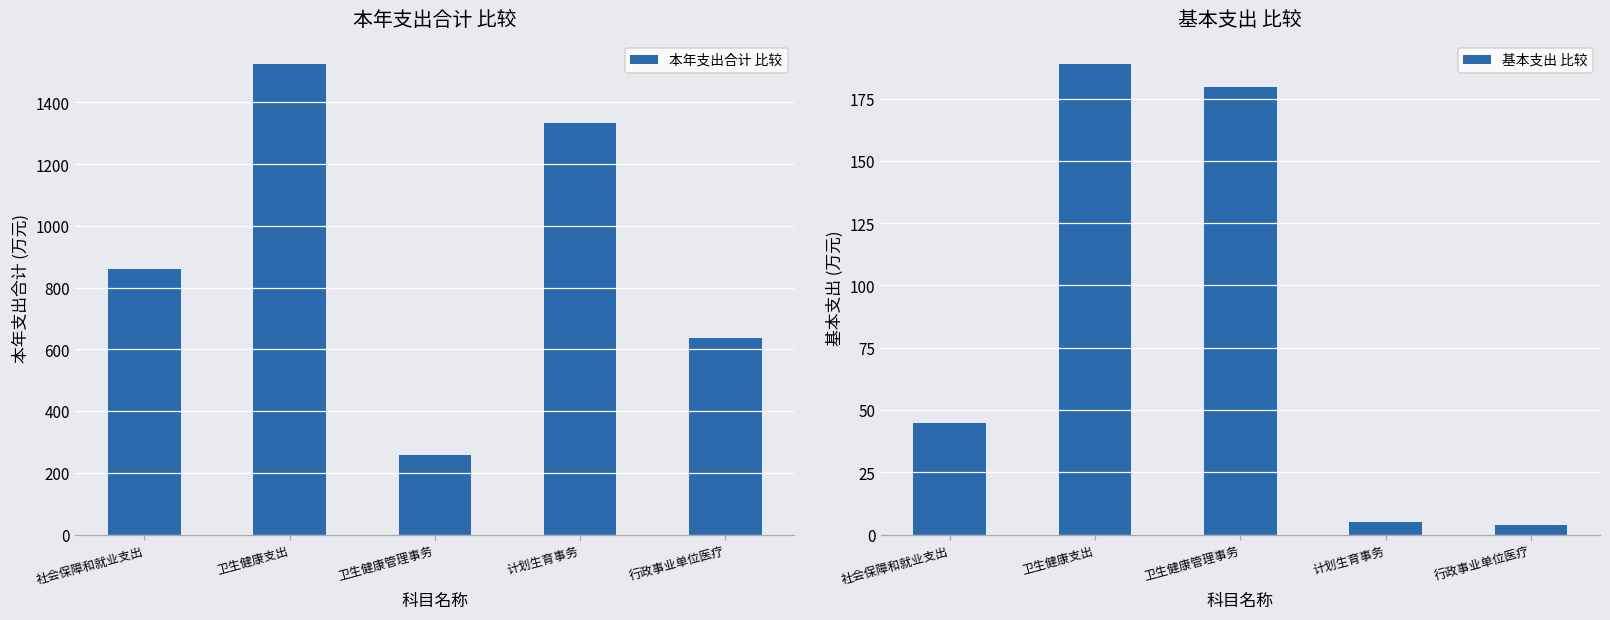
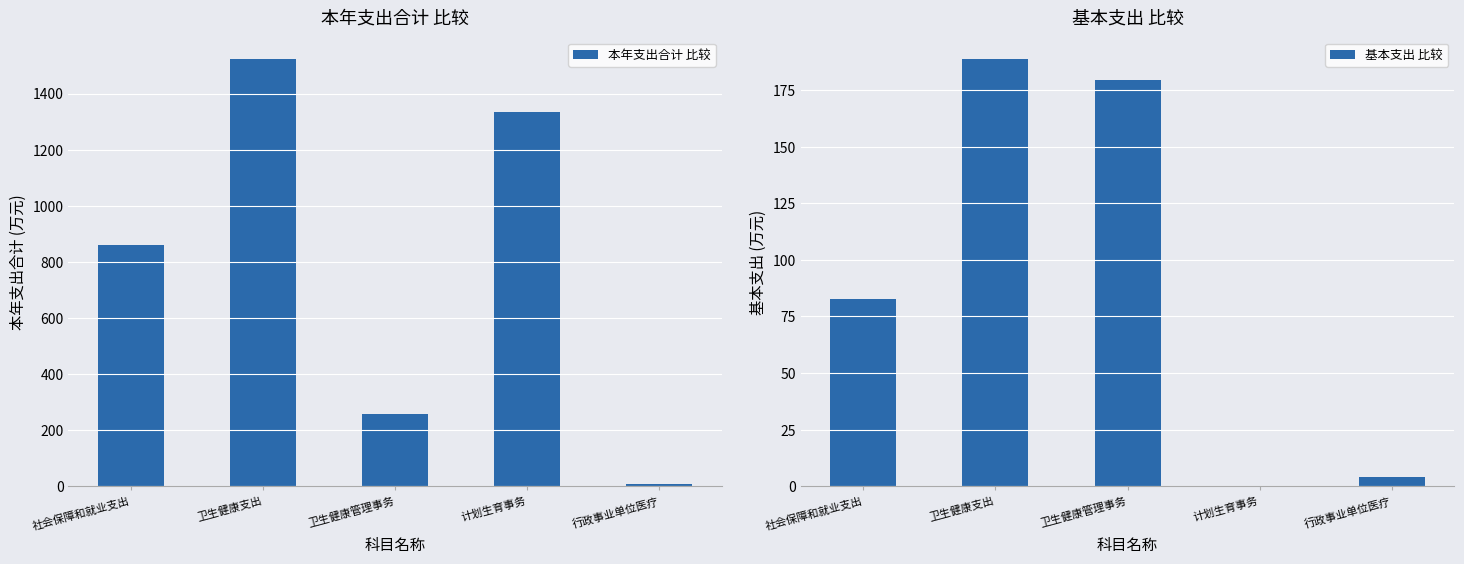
  {
    "本年支出合计 比较": {
      "社会保障和就业支出": 860,
      "卫生健康支出": 1520,
      "卫生健康管理事务": 260,
      "计划生育事务": 1330,
-     "行政事业单位医疗": 640
+     "行政事业单位医疗": 10
    },
    "基本支出 比较": {
-     "社会保障和就业支出": 45,
+     "社会保障和就业支出": 83,
      "卫生健康支出": 189,
      "卫生健康管理事务": 180,
-     "计划生育事务": 5,
+     "计划生育事务": 0,
      "行政事业单位医疗": 4
    }
  }
